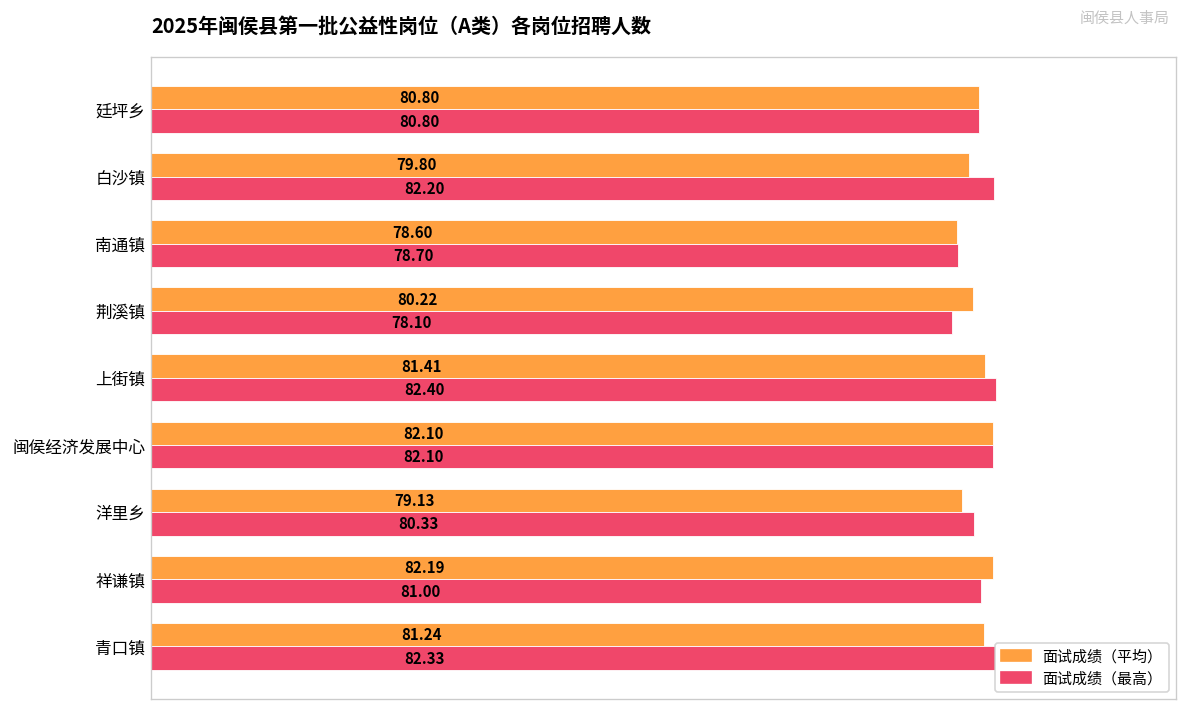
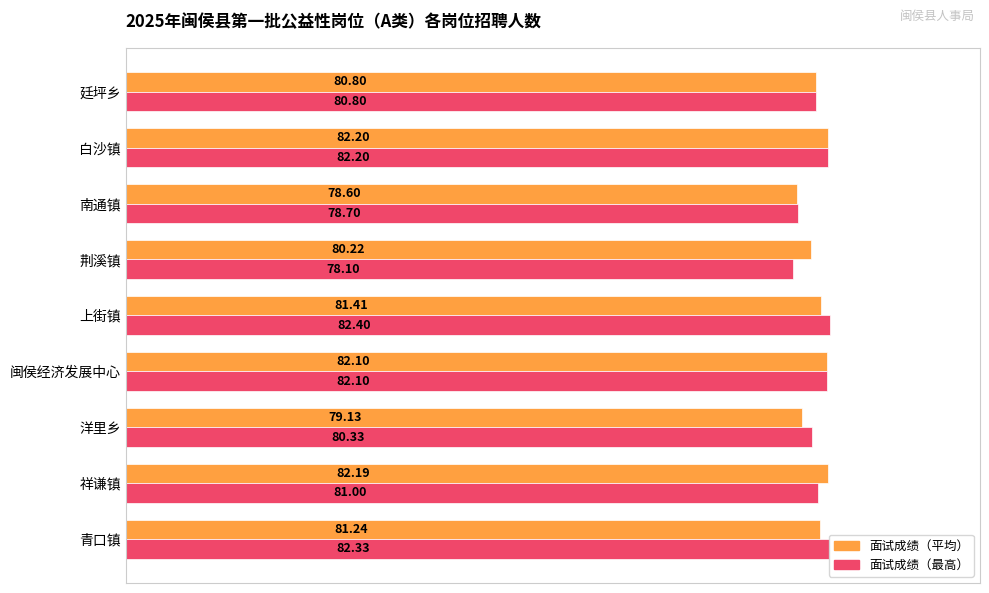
  {
    "面试成绩（平均）": {
      "廷坪乡": 80.80,
-     "白沙镇": 79.80,
+     "白沙镇": 82.20,
      "南通镇": 78.60,
      "荆溪镇": 80.22,
      "上街镇": 81.41,
      "闽侯经济发展中心": 82.10,
      "洋里乡": 79.13,
      "祥谦镇": 82.19,
      "青口镇": 81.24
    },
    "面试成绩（最高）": {
      "廷坪乡": 80.80,
      "白沙镇": 82.20,
      "南通镇": 78.70,
      "荆溪镇": 78.10,
      "上街镇": 82.40,
      "闽侯经济发展中心": 82.10,
      "洋里乡": 80.33,
      "祥谦镇": 81.00
    }
  }
